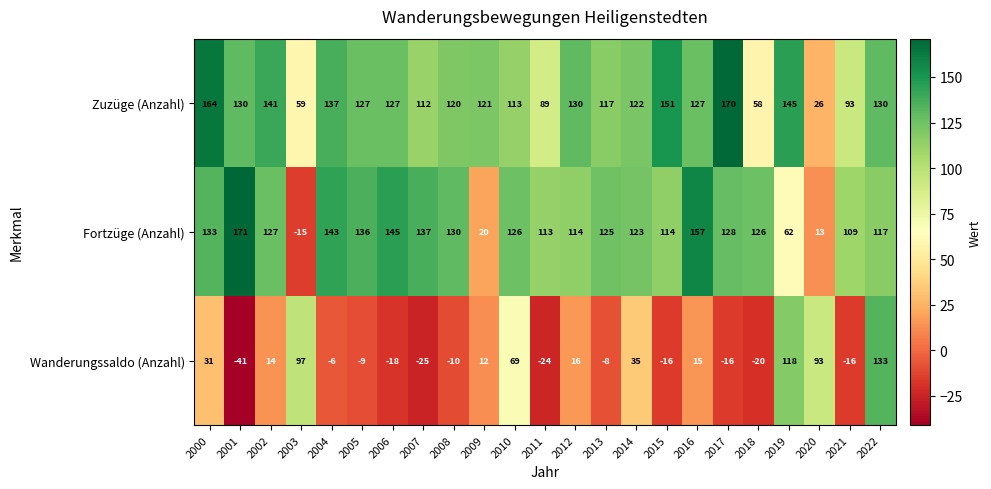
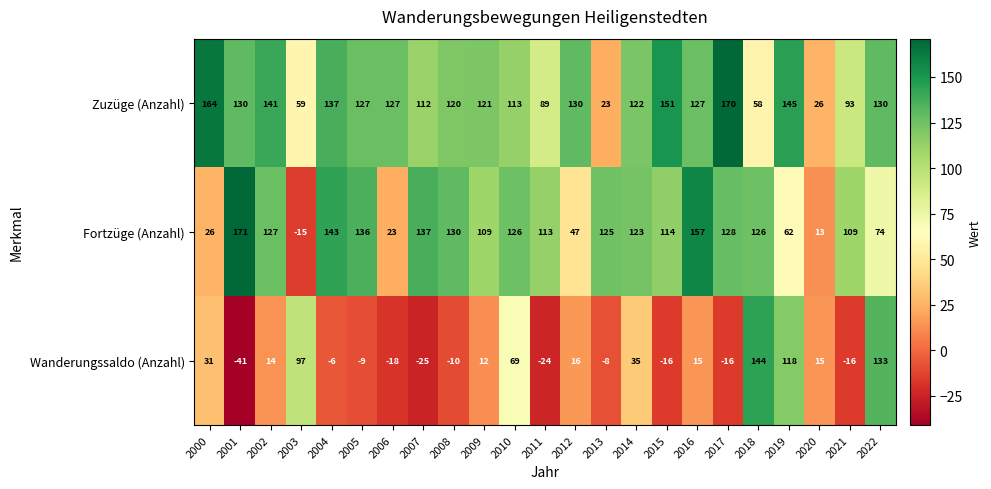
  {
    "Zuzüge (Anzahl)": {
      "2000": 164,
      "2001": 130,
      "2002": 141,
      "2003": 59,
      "2004": 137,
      "2005": 127,
      "2006": 127,
      "2007": 112,
      "2008": 120,
      "2009": 121,
      "2010": 113,
      "2011": 89,
      "2012": 130,
-     "2013": 117,
+     "2013": 23,
      "2014": 122,
      "2015": 151,
      "2016": 127,
      "2017": 170,
      "2018": 58,
      "2019": 145,
      "2020": 26,
      "2021": 93,
      "2022": 130
    },
    "Fortzüge (Anzahl)": {
-     "2000": 133,
+     "2000": 26,
      "2001": 171,
      "2002": 127,
      "2003": -15,
      "2004": 143,
      "2005": 136,
-     "2006": 145,
+     "2006": 23,
      "2007": 137,
      "2008": 130,
-     "2009": 20,
+     "2009": 109,
      "2010": 126,
      "2011": 113,
-     "2012": 114,
+     "2012": 47,
      "2013": 125,
      "2014": 123,
      "2015": 114,
      "2016": 157,
      "2017": 128,
      "2018": 126,
      "2019": 62,
      "2020": 13,
      "2021": 109,
-     "2022": 117
+     "2022": 74
    },
    "Wanderungssaldo (Anzahl)": {
      "2000": 31,
      "2001": -41,
      "2002": 14,
      "2003": 97,
      "2004": -6,
      "2005": -9,
      "2006": -18,
      "2007": -25,
      "2008": -10,
      "2009": 12,
      "2010": 69,
      "2011": -24,
      "2012": 16,
      "2013": -8,
      "2014": 35,
      "2015": -16,
      "2016": 15,
      "2017": -16,
-     "2018": -20,
+     "2018": 144,
      "2019": 118,
-     "2020": 93,
+     "2020": 15,
      "2021": -16,
      "2022": 133
    }
  }
